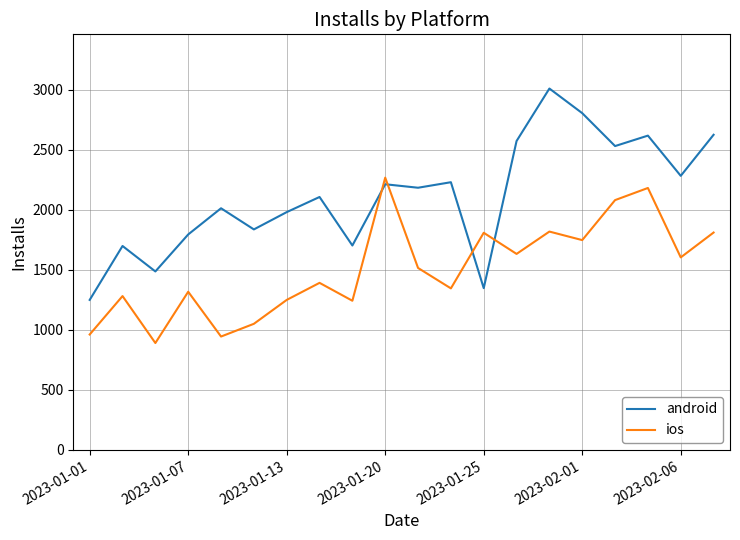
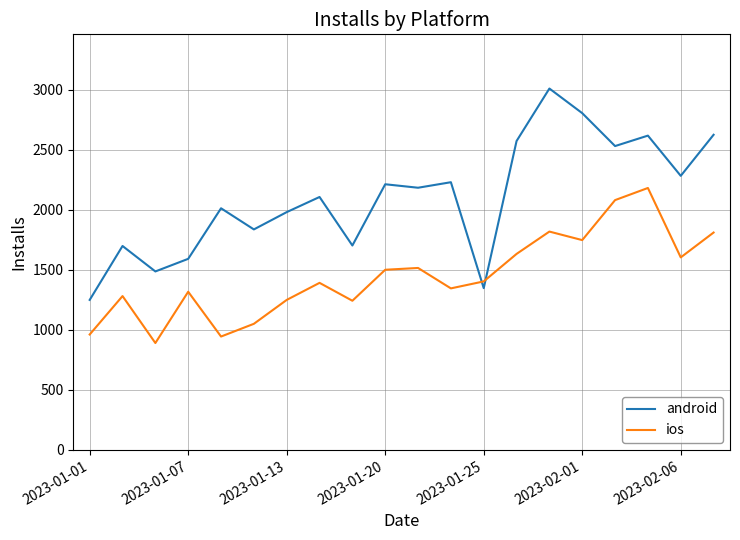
  {
    "android": {
      "2023-01-01": 1250,
-     "2023-01-07": 1790,
+     "2023-01-07": 1590,
      "2023-01-13": 1980,
      "2023-01-20": 2210,
      "2023-01-25": 1350,
      "2023-02-01": 2800,
      "2023-02-06": 2280
    },
    "ios": {
      "2023-01-01": 960,
      "2023-01-07": 1320,
      "2023-01-13": 1250,
-     "2023-01-20": 2270,
-     "2023-01-25": 1810,
+     "2023-01-20": 1500,
+     "2023-01-25": 1400,
      "2023-02-01": 1750,
      "2023-02-06": 1600
    }
  }
